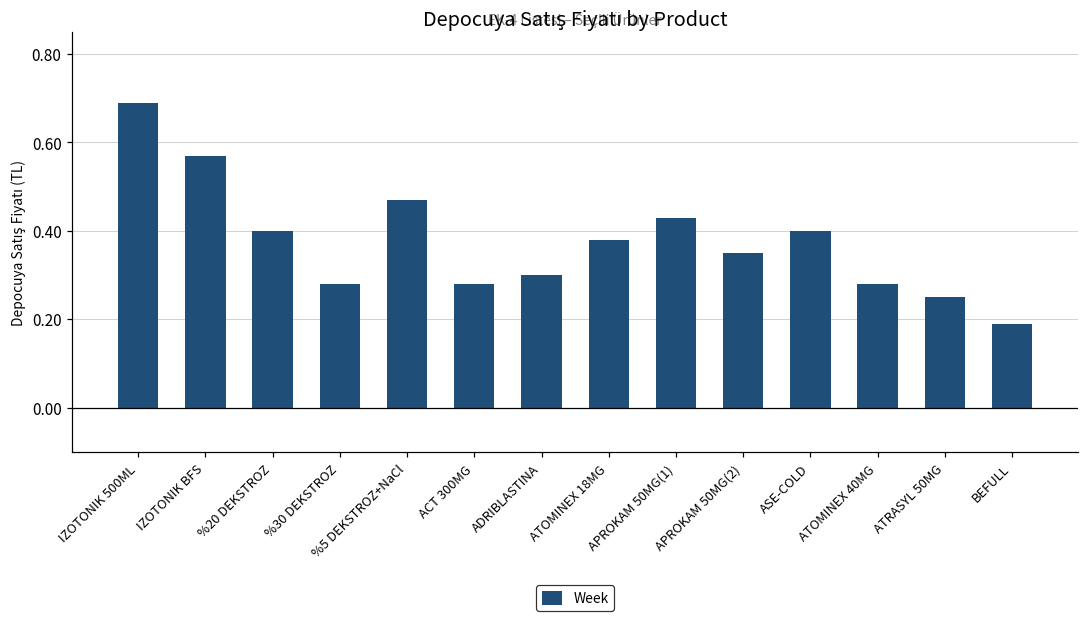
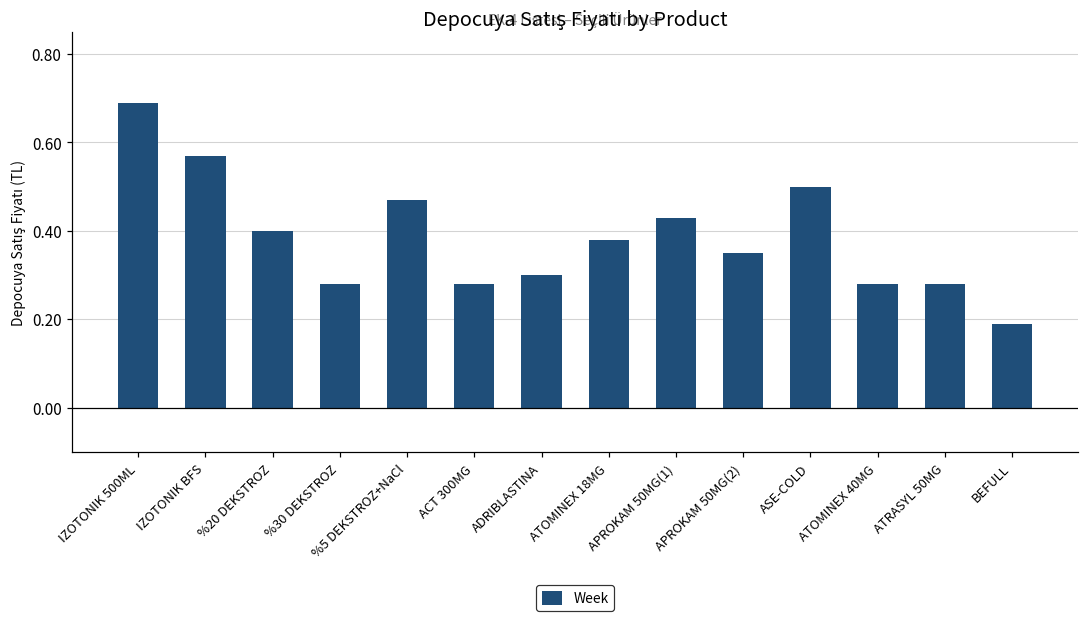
  {
    "IZOTONIK 500ML": 0.69,
    "IZOTONIK BFS": 0.57,
    "%20 DEKSTROZ": 0.40,
    "%30 DEKSTROZ": 0.28,
    "%5 DEKSTROZ+NaCl": 0.47,
    "ACT 300MG": 0.28,
    "ADRIBLASTINA": 0.30,
    "ATOMINEX 18MG": 0.38,
    "APROKAM 50MG(1)": 0.43,
    "APROKAM 50MG(2)": 0.35,
-   "ASE-COLD": 0.4,
+   "ASE-COLD": 0.5,
    "ATOMINEX 40MG": 0.28,
-   "ATRASYL 50MG": 0.25,
+   "ATRASYL 50MG": 0.28,
    "BEFULL": 0.19
  }
